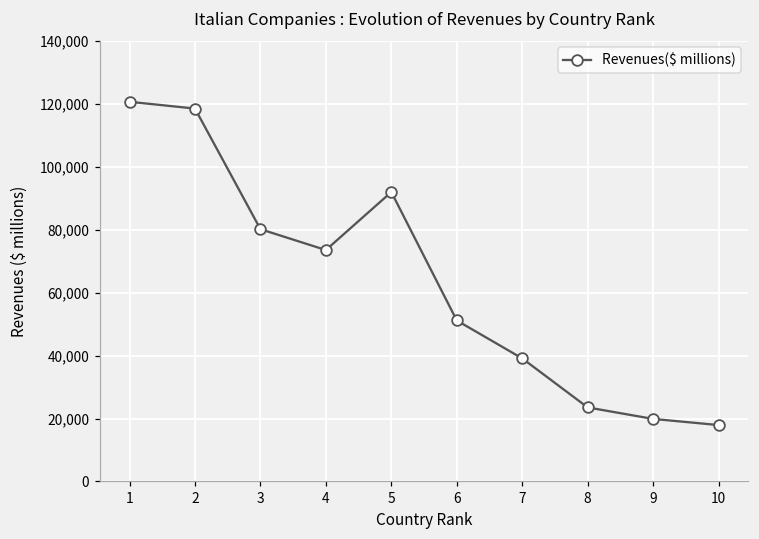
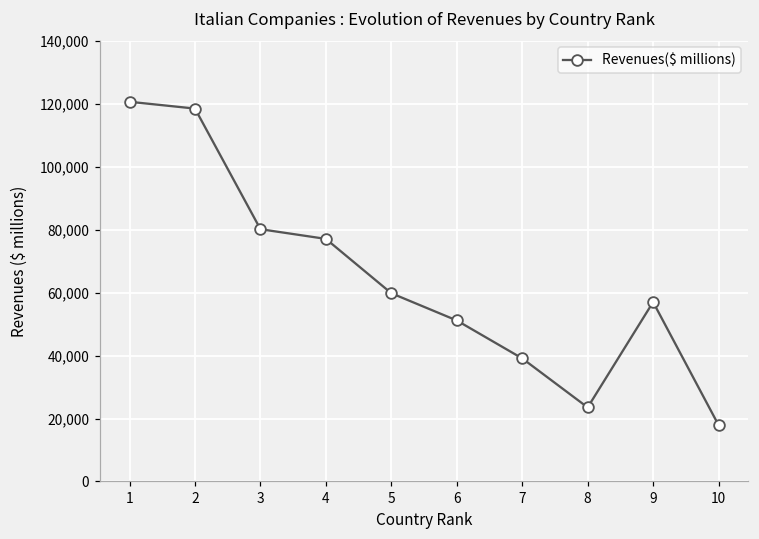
  {
    "1": "121,000",
    "2": "118,000",
    "3": "80,000",
-   "4": "73,000",
-   "5": "92,000",
+   "4": "77,000",
+   "5": "60,000",
    "6": "51,000",
    "7": "39,000",
    "8": "24,000",
-   "9": "20,000",
+   "9": "57,000",
    "10": "18,000"
  }
